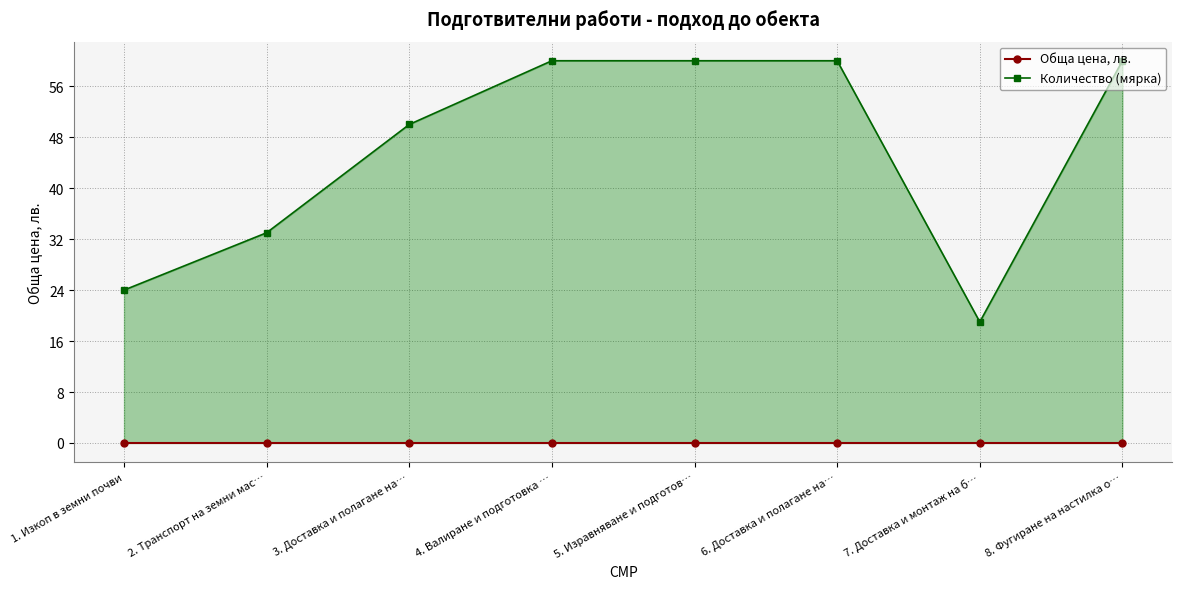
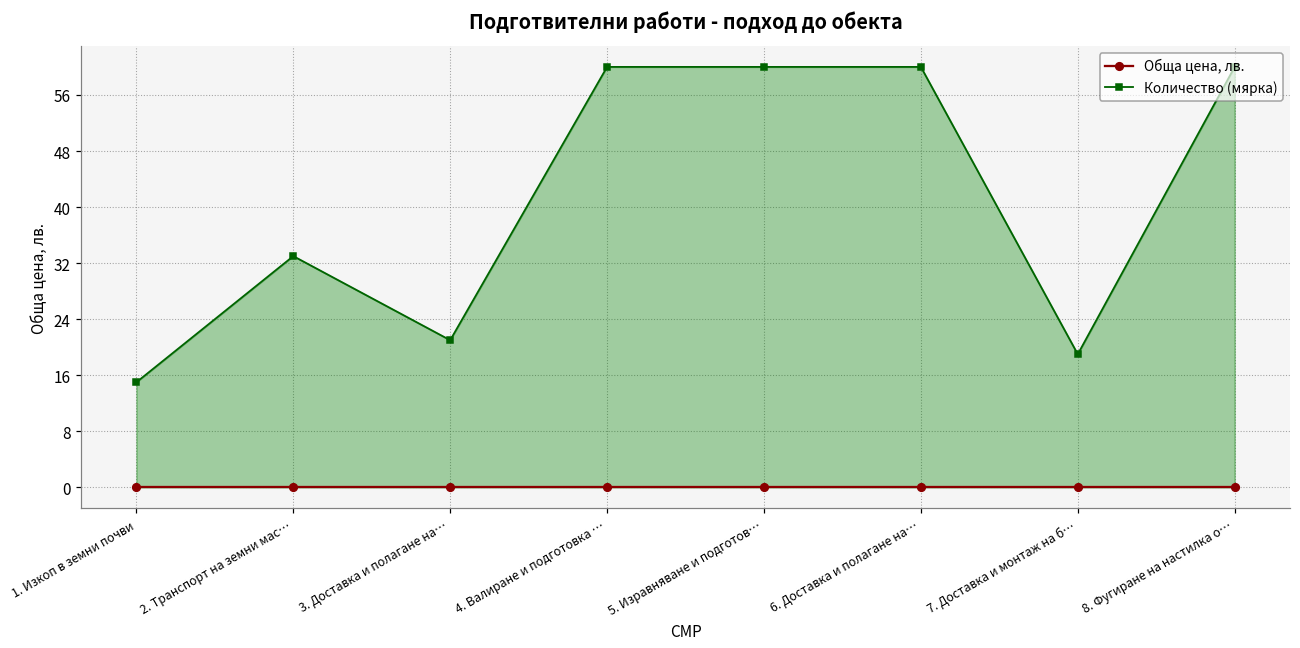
  {
    "Обща цена, лв.": {
      "1. Изкоп в земни почви": 0,
      "2. Транспорт на земни мас…": 0,
      "3. Доставка и полагане на…": 0,
      "4. Валиране и подготовка …": 0,
      "5. Изравняване и подготов…": 0,
      "6. Доставка и полагане на…": 0,
      "7. Доставка и монтаж на б…": 0,
      "8. Фугиране на настилка о…": 0
    },
    "Количество (мярка)": {
-     "1. Изкоп в земни почви": 24,
+     "1. Изкоп в земни почви": 15,
      "2. Транспорт на земни мас…": 33,
-     "3. Доставка и полагане на…": 50,
+     "3. Доставка и полагане на…": 21,
      "4. Валиране и подготовка …": 60,
      "5. Изравняване и подготов…": 60,
      "6. Доставка и полагане на…": 60,
      "7. Доставка и монтаж на б…": 19
    }
  }
